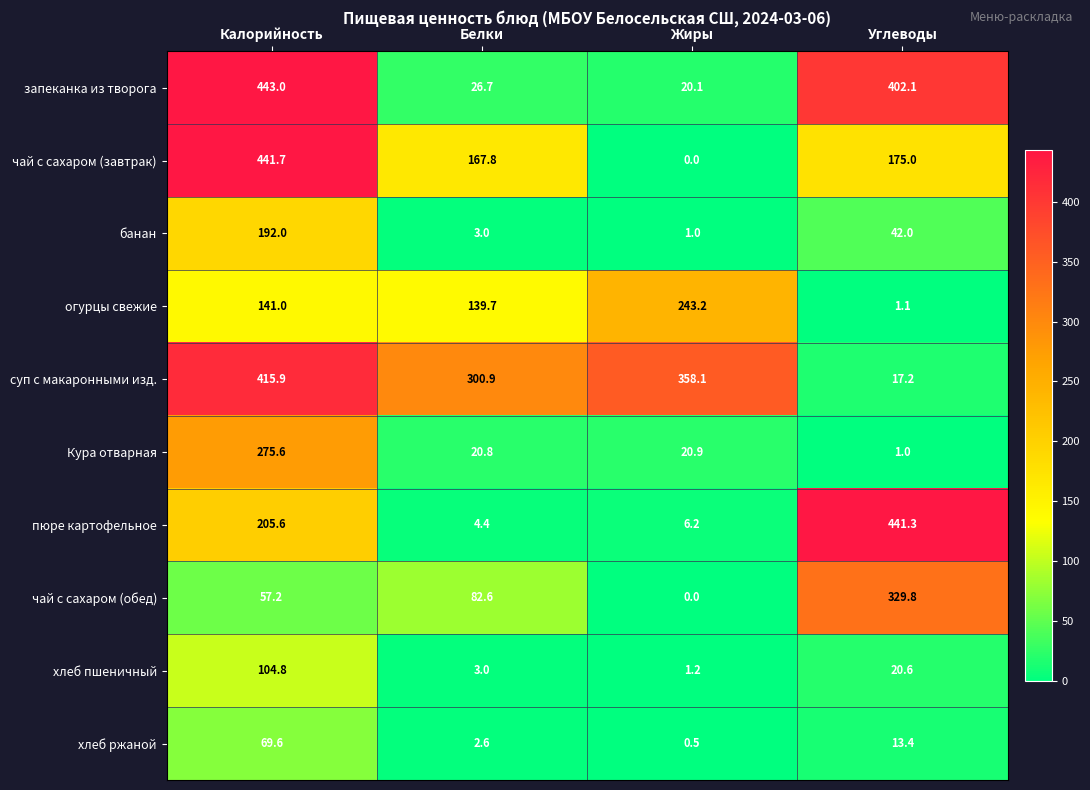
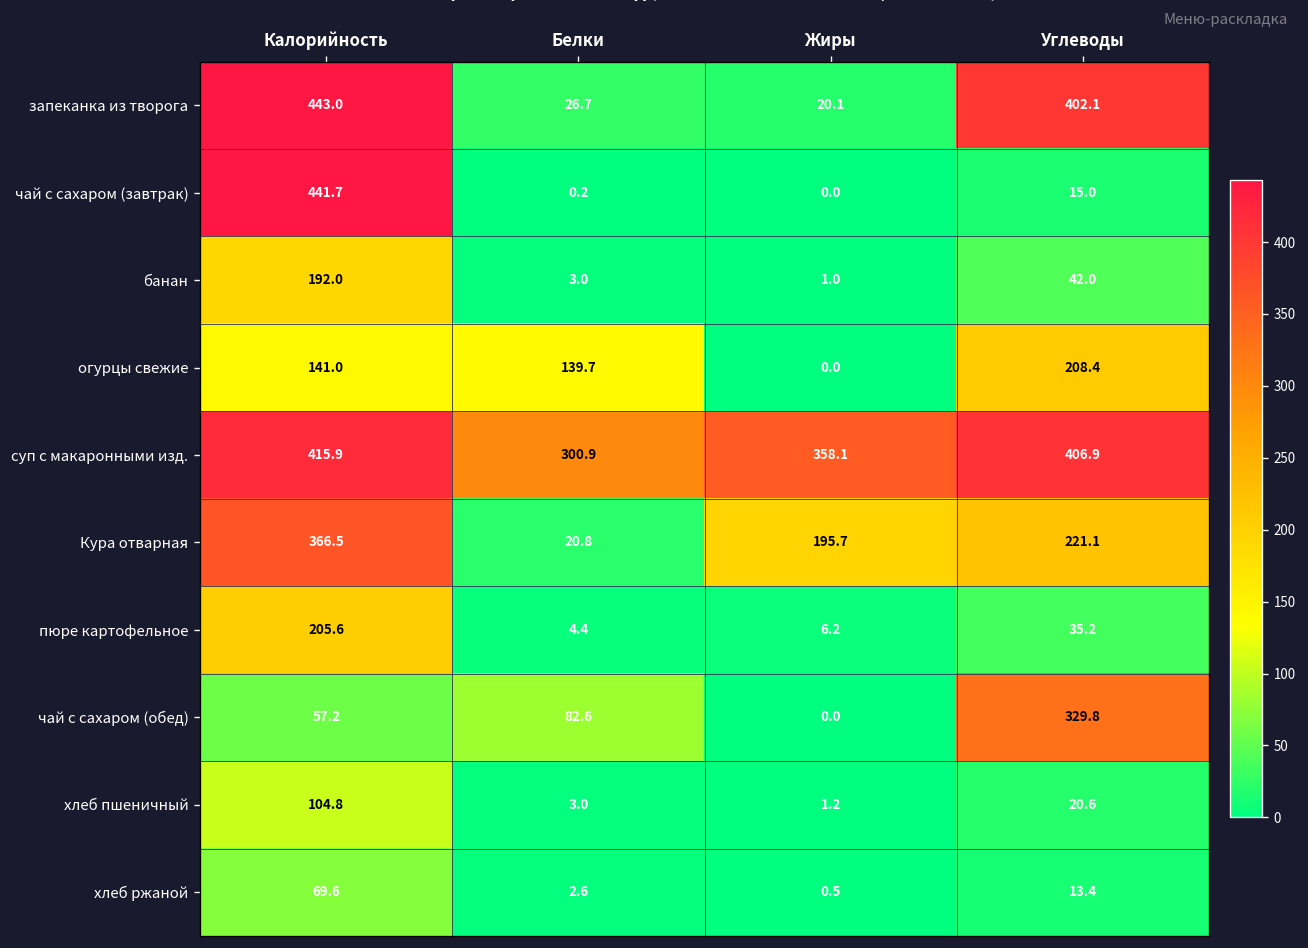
  {
    "запеканка из творога": {
      "Калорийность": 443.0,
      "Белки": 26.7,
      "Жиры": 20.1,
      "Углеводы": 402.1
    },
    "чай с сахаром (завтрак)": {
      "Калорийность": 441.7,
-     "Белки": 167.8,
+     "Белки": 0.2,
      "Жиры": 0.0,
-     "Углеводы": 175.0
+     "Углеводы": 15.0
    },
    "банан": {
      "Калорийность": 192.0,
      "Белки": 3.0,
      "Жиры": 1.0,
      "Углеводы": 42.0
    },
    "огурцы свежие": {
      "Калорийность": 141.0,
      "Белки": 139.7,
-     "Жиры": 243.2,
-     "Углеводы": 1.1
+     "Жиры": 0.0,
+     "Углеводы": 208.4
    },
    "суп с макаронными изд.": {
      "Калорийность": 415.9,
      "Белки": 300.9,
      "Жиры": 358.1,
-     "Углеводы": 17.2
+     "Углеводы": 406.9
    },
    "Кура отварная": {
-     "Калорийность": 275.6,
+     "Калорийность": 366.5,
      "Белки": 20.8,
-     "Жиры": 20.9,
-     "Углеводы": 1.0
+     "Жиры": 195.7,
+     "Углеводы": 221.1
    },
    "пюре картофельное": {
      "Калорийность": 205.6,
      "Белки": 4.4,
      "Жиры": 6.2,
-     "Углеводы": 441.3
+     "Углеводы": 35.2
    },
    "чай с сахаром (обед)": {
      "Калорийность": 57.2,
      "Белки": 82.6,
      "Жиры": 0.0,
      "Углеводы": 329.8
    },
    "хлеб пшеничный": {
      "Калорийность": 104.8,
      "Белки": 3.0,
      "Жиры": 1.2,
      "Углеводы": 20.6
    },
    "хлеб ржаной": {
      "Калорийность": 69.6,
      "Белки": 2.6,
      "Жиры": 0.5,
      "Углеводы": 13.4
    }
  }
